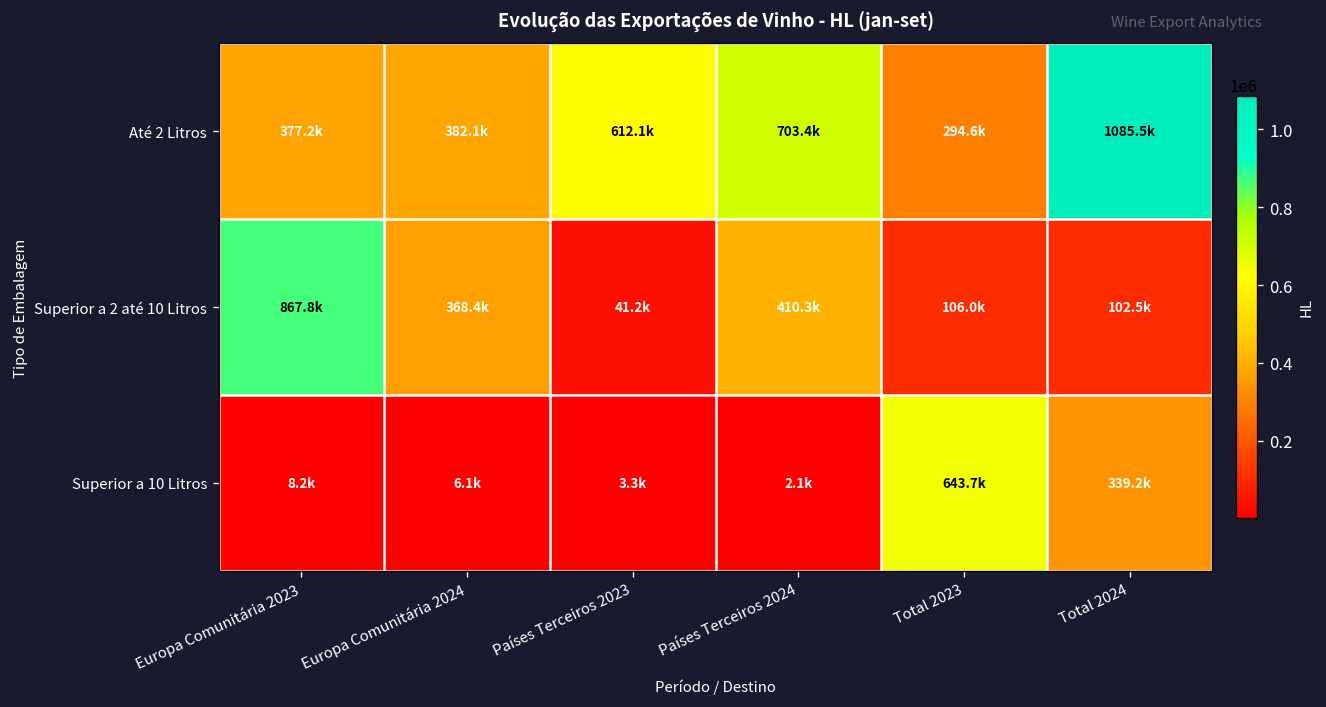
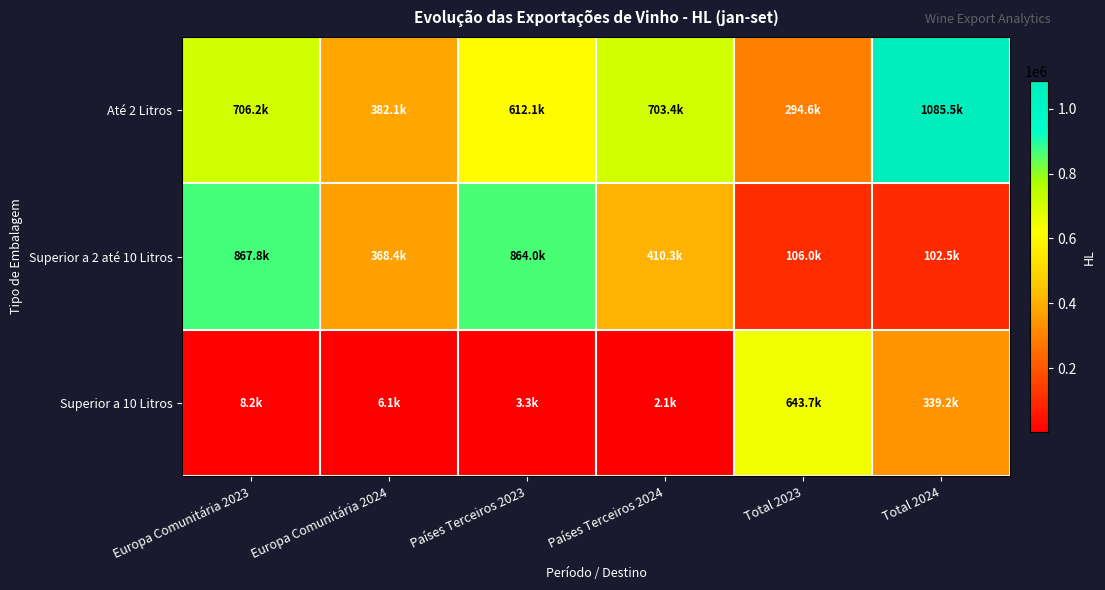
  {
    "Até 2 Litros": {
-     "Europa Comunitária 2023": "377.2k",
+     "Europa Comunitária 2023": "706.2k",
      "Europa Comunitária 2024": "382.1k",
      "Países Terceiros 2023": "612.1k",
      "Países Terceiros 2024": "703.4k",
      "Total 2023": "294.6k",
      "Total 2024": "1085.5k"
    },
    "Superior a 2 até 10 Litros": {
      "Europa Comunitária 2023": "867.8k",
      "Europa Comunitária 2024": "368.4k",
-     "Países Terceiros 2023": "41.2k",
+     "Países Terceiros 2023": "864.0k",
      "Países Terceiros 2024": "410.3k",
      "Total 2023": "106.0k",
      "Total 2024": "102.5k"
    },
    "Superior a 10 Litros": {
      "Europa Comunitária 2023": "8.2k",
      "Europa Comunitária 2024": "6.1k",
      "Países Terceiros 2023": "3.3k",
      "Países Terceiros 2024": "2.1k",
      "Total 2023": "643.7k",
      "Total 2024": "339.2k"
    }
  }
